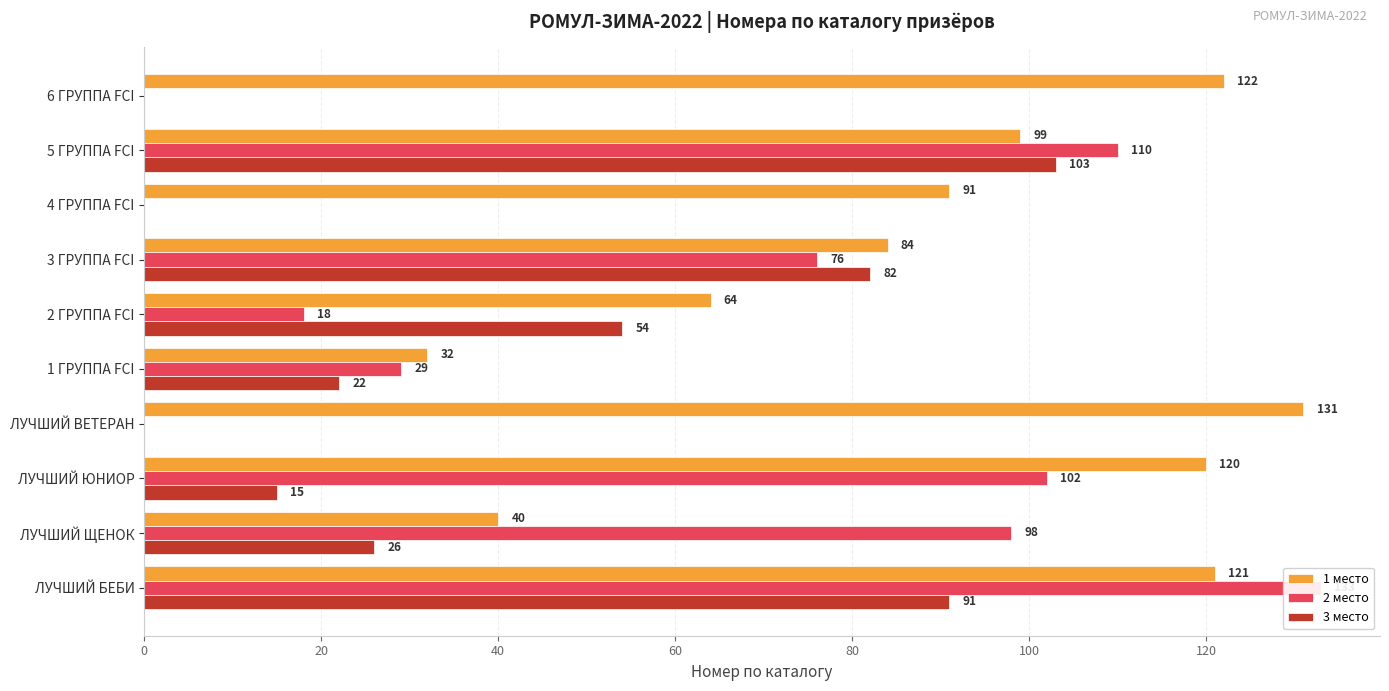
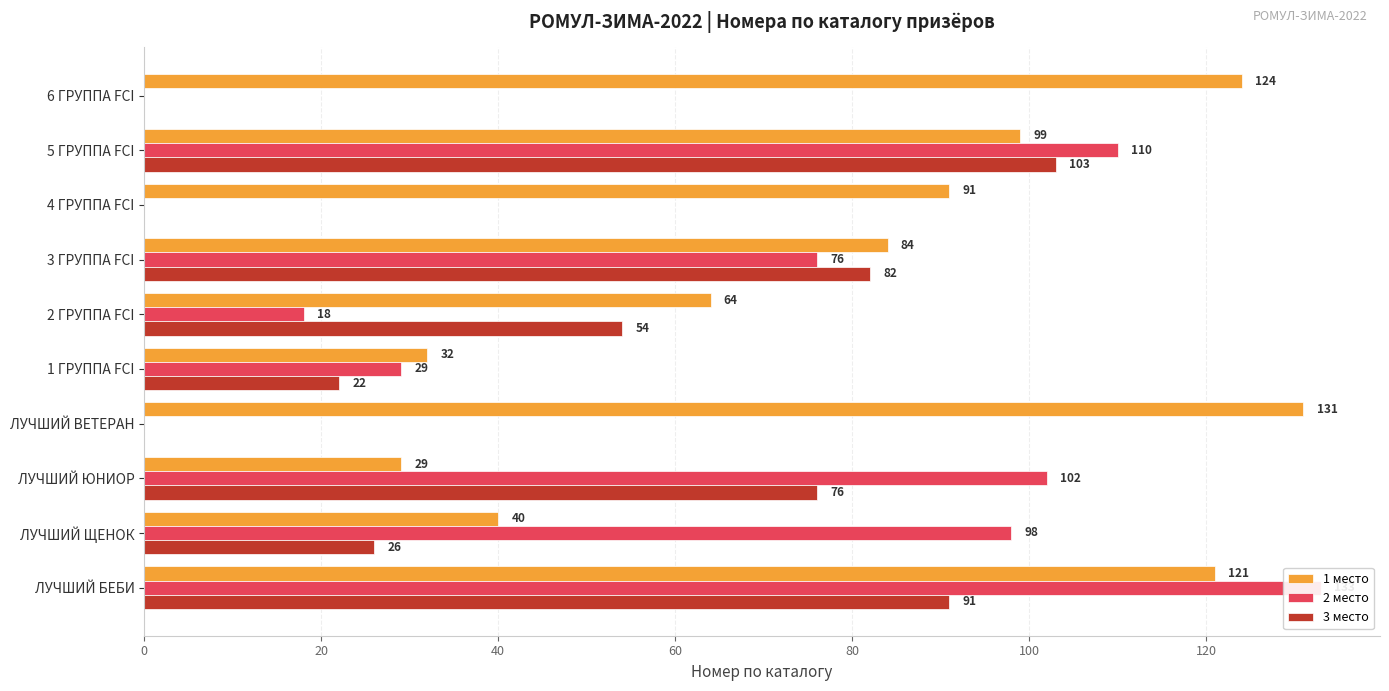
  {
    "1 место": {
-     "6 ГРУППА FCI": 122,
+     "6 ГРУППА FCI": 124,
      "5 ГРУППА FCI": 99,
      "4 ГРУППА FCI": 91,
      "3 ГРУППА FCI": 84,
      "2 ГРУППА FCI": 64,
      "1 ГРУППА FCI": 32,
      "ЛУЧШИЙ ВЕТЕРАН": 131,
-     "ЛУЧШИЙ ЮНИОР": 120,
+     "ЛУЧШИЙ ЮНИОР": 29,
      "ЛУЧШИЙ ЩЕНОК": 40,
      "ЛУЧШИЙ БЕБИ": 121
    },
    "2 место": {
      "5 ГРУППА FCI": 110,
      "3 ГРУППА FCI": 76,
      "2 ГРУППА FCI": 18,
      "1 ГРУППА FCI": 29,
      "ЛУЧШИЙ ЮНИОР": 102,
      "ЛУЧШИЙ ЩЕНОК": 98
    },
    "3 место": {
      "5 ГРУППА FCI": 103,
      "3 ГРУППА FCI": 82,
      "2 ГРУППА FCI": 54,
      "1 ГРУППА FCI": 22,
-     "ЛУЧШИЙ ЮНИОР": 15,
+     "ЛУЧШИЙ ЮНИОР": 76,
      "ЛУЧШИЙ ЩЕНОК": 26,
      "ЛУЧШИЙ БЕБИ": 91
    }
  }
